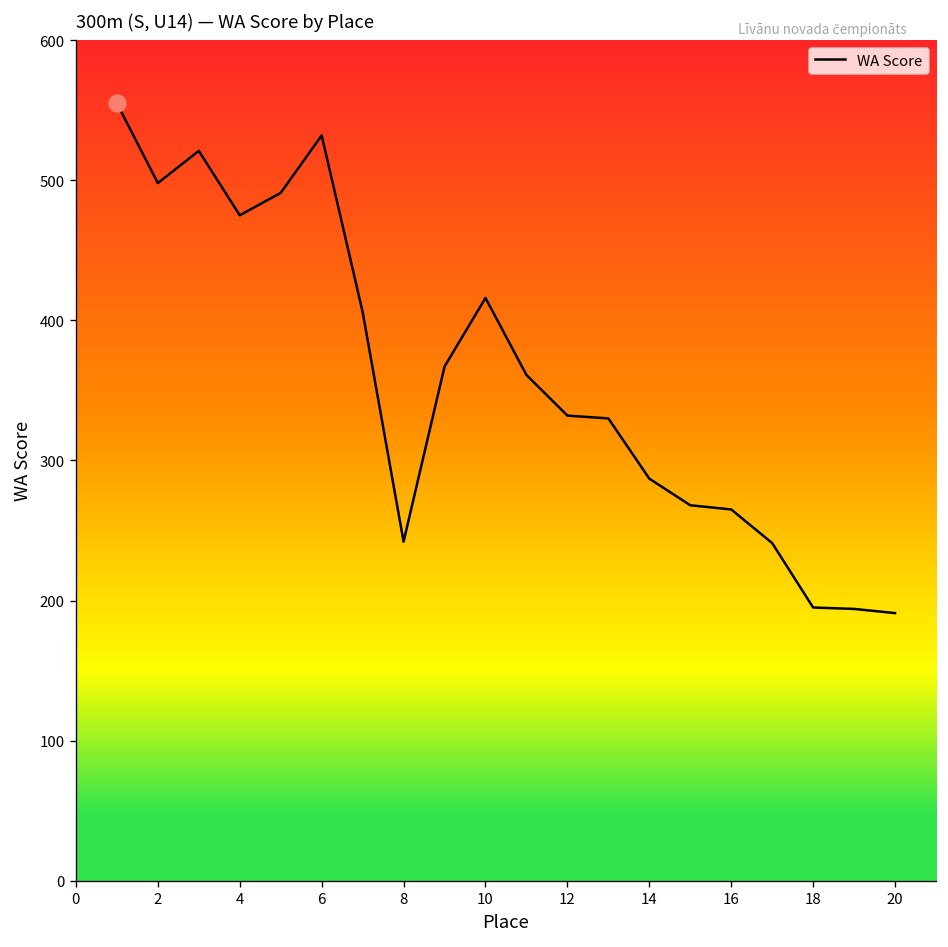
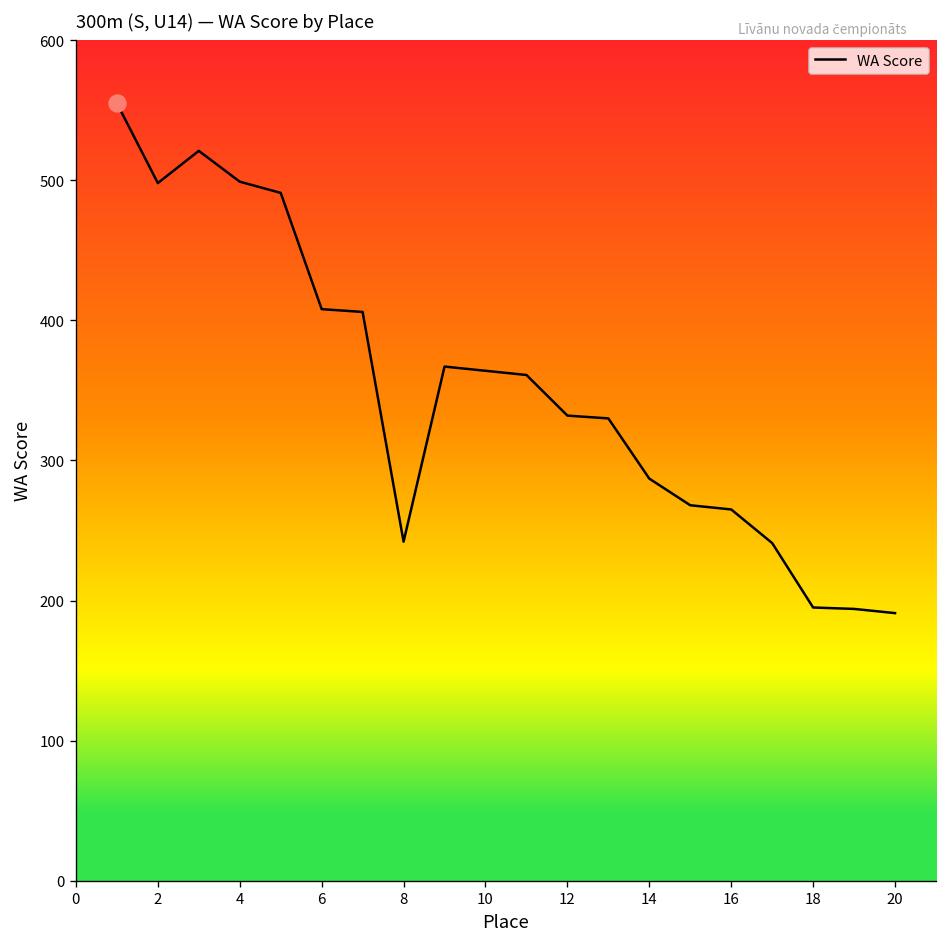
  {
    "WA Score": {
      "2": 498,
-     "4": 475,
-     "6": 532,
+     "4": 499,
+     "6": 408,
      "8": 242,
-     "10": 416,
+     "10": 364,
      "12": 332,
      "14": 287,
      "16": 265,
      "18": 195,
      "20": 191
    }
  }
